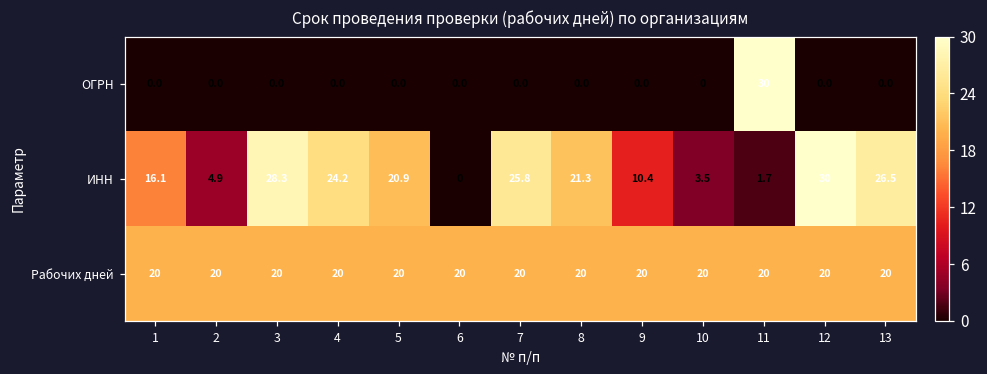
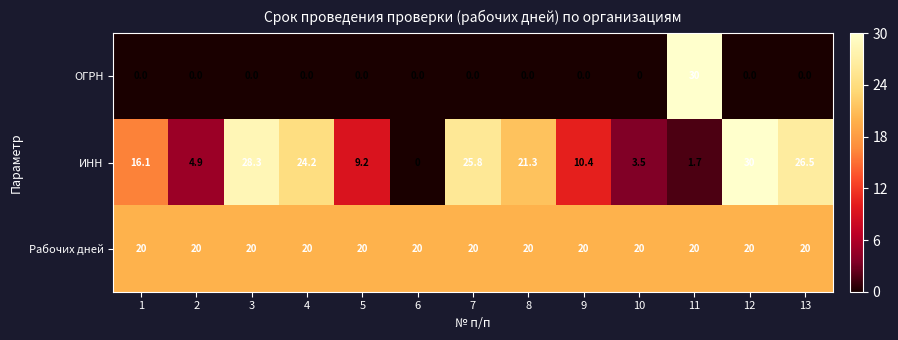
  {
    "ОГРН": {
      "11": 30
    },
    "ИНН": {
      "1": 16.1,
      "2": 4.9,
      "3": 28.3,
      "4": 24.2,
-     "5": 20.9,
+     "5": 9.2,
      "7": 25.8,
      "8": 21.3,
      "9": 10.4,
      "10": 3.5,
      "11": 1.7,
      "12": 30,
      "13": 26.5
    },
    "Рабочих дней": {
      "1": 20,
      "2": 20,
      "3": 20,
      "4": 20,
      "5": 20,
      "6": 20,
      "7": 20,
      "8": 20,
      "9": 20,
      "10": 20,
      "11": 20,
      "12": 20,
      "13": 20
    }
  }
